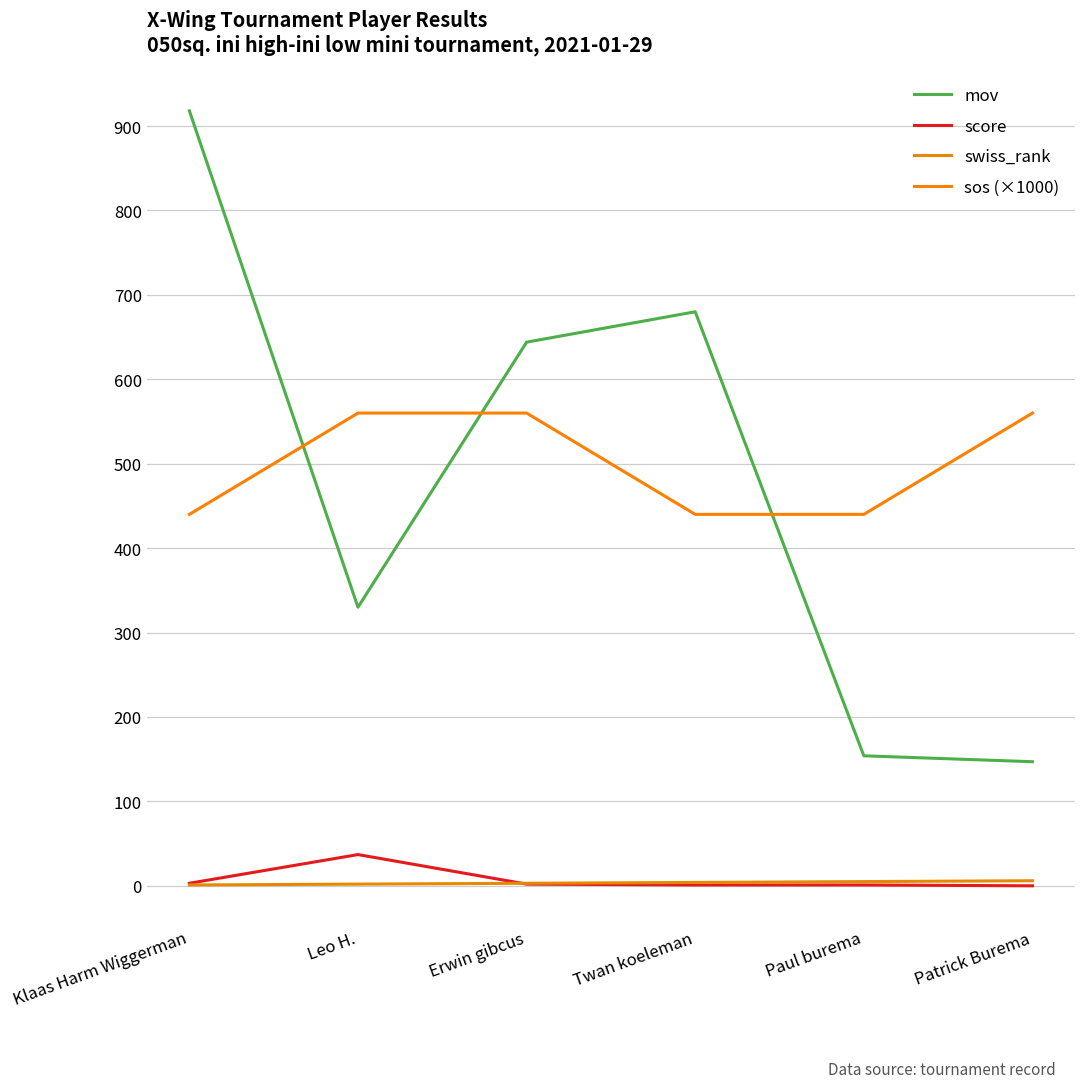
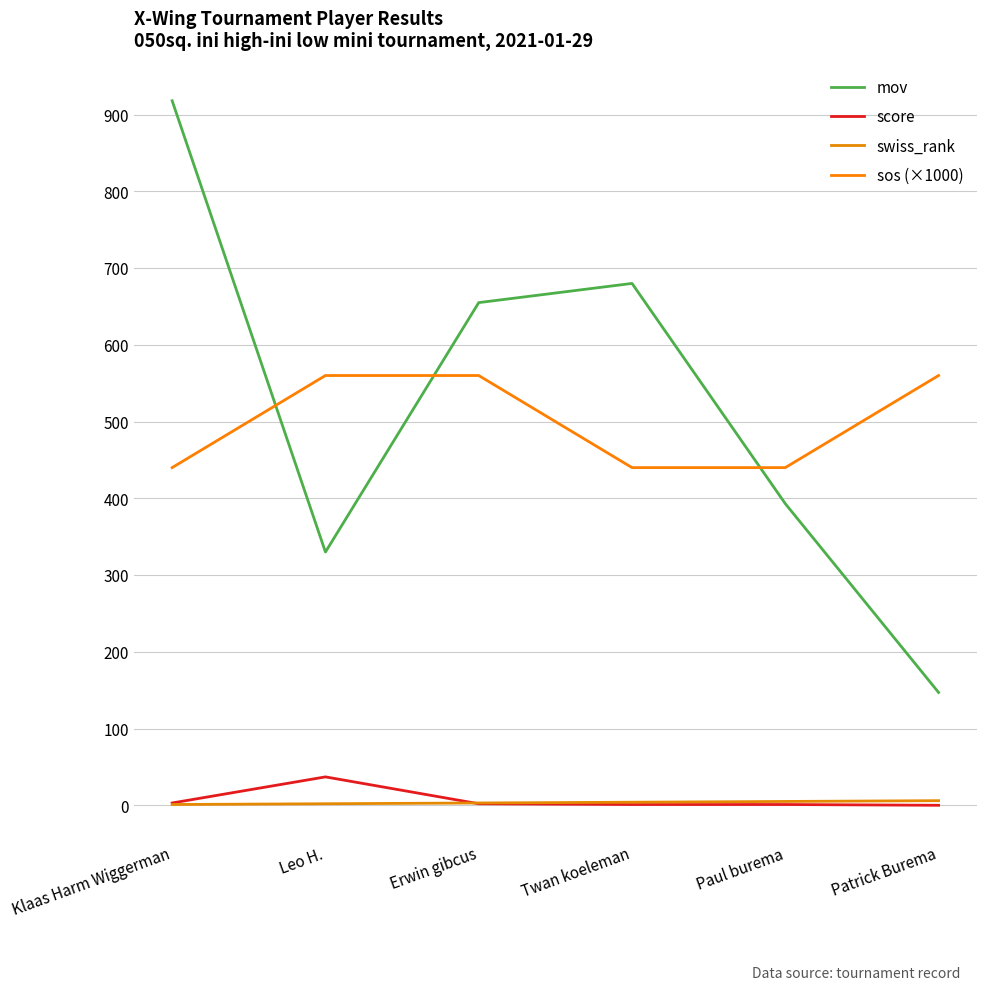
  {
    "mov": {
      "Klaas Harm Wiggerman": 920,
      "Leo H.": 330,
-     "Erwin gibcus": 640,
+     "Erwin gibcus": 660,
      "Twan koeleman": 680,
-     "Paul burema": 150,
+     "Paul burema": 390,
      "Patrick Burema": 150
    },
    "score": {
      "Leo H.": 40,
      "Paul burema": 0,
      "Patrick Burema": 0
    }
  }
